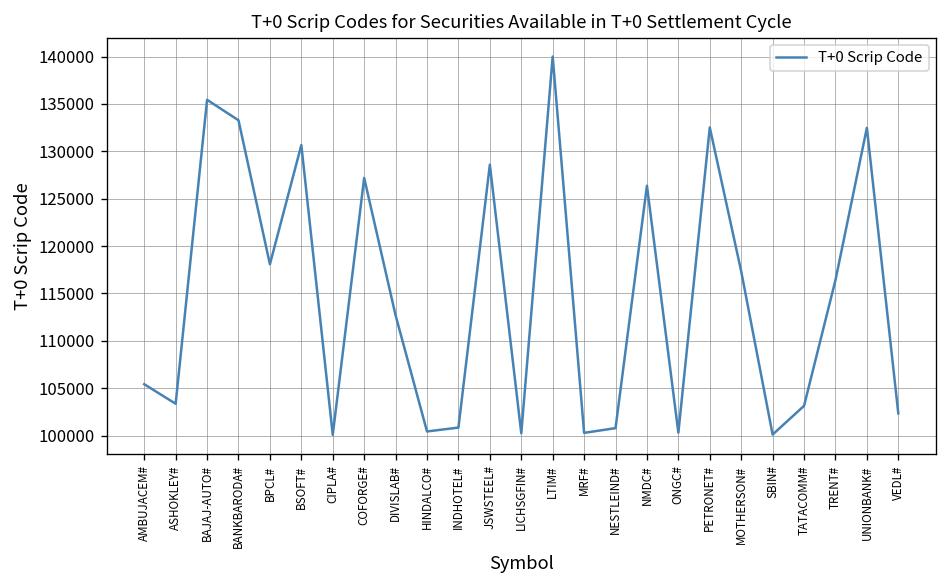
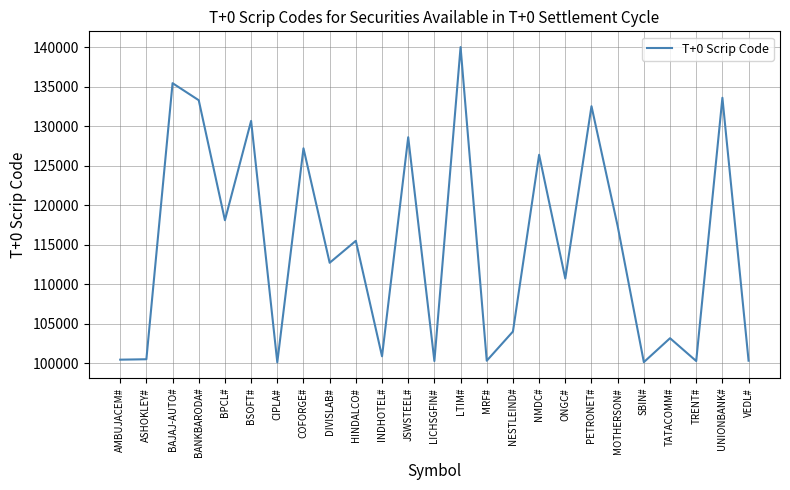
  {
-   "AMBUJACEM#": 105000,
-   "ASHOKLEY#": 103000,
+   "AMBUJACEM#": 100000,
+   "ASHOKLEY#": 100000,
    "BAJAJ-AUTO#": 135000,
    "BANKBARODA#": 133000,
    "BPCL#": 118000,
    "BSOFT#": 131000,
    "CIPLA#": 100000,
    "COFORGE#": 127000,
    "DIVISLAB#": 113000,
-   "HINDALCO#": 100000,
+   "HINDALCO#": 115000,
    "INDHOTEL#": 101000,
    "JSWSTEEL#": 129000,
    "LICHSGFIN#": 100000,
    "LTIM#": 140000,
    "MRF#": 100000,
-   "NESTLEIND#": 101000,
+   "NESTLEIND#": 104000,
    "NMDC#": 126000,
-   "ONGC#": 100000,
+   "ONGC#": 111000,
    "PETRONET#": 133000,
    "MOTHERSON#": 117000,
    "SBIN#": 100000,
    "TATACOMM#": 103000,
-   "TRENT#": 116000,
-   "UNIONBANK#": 132000,
-   "VEDL#": 102000
+   "TRENT#": 100000,
+   "UNIONBANK#": 134000,
+   "VEDL#": 100000
  }
